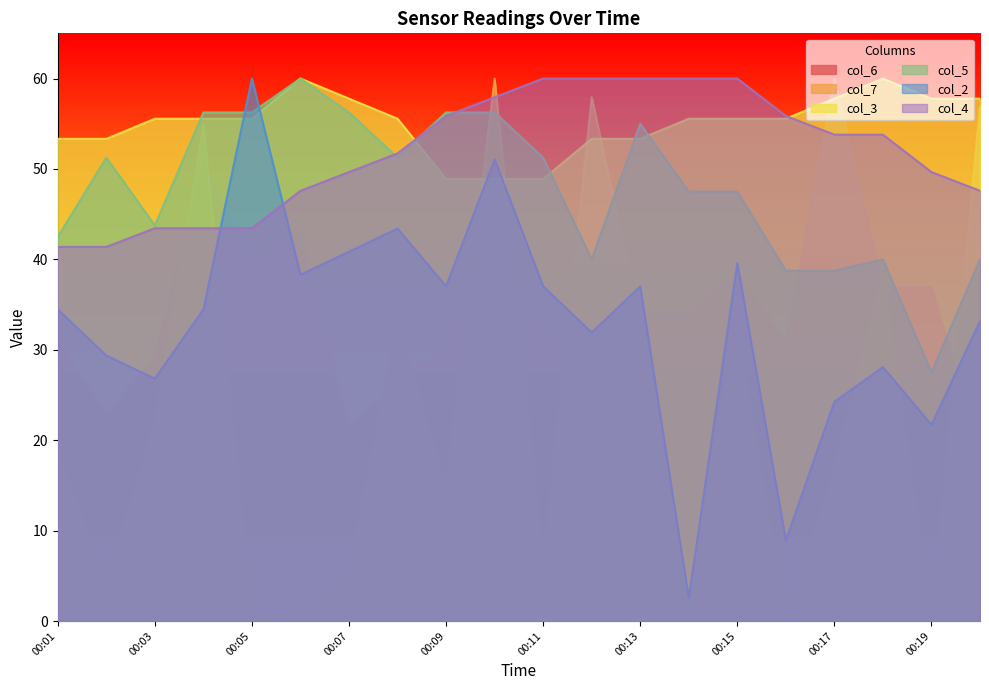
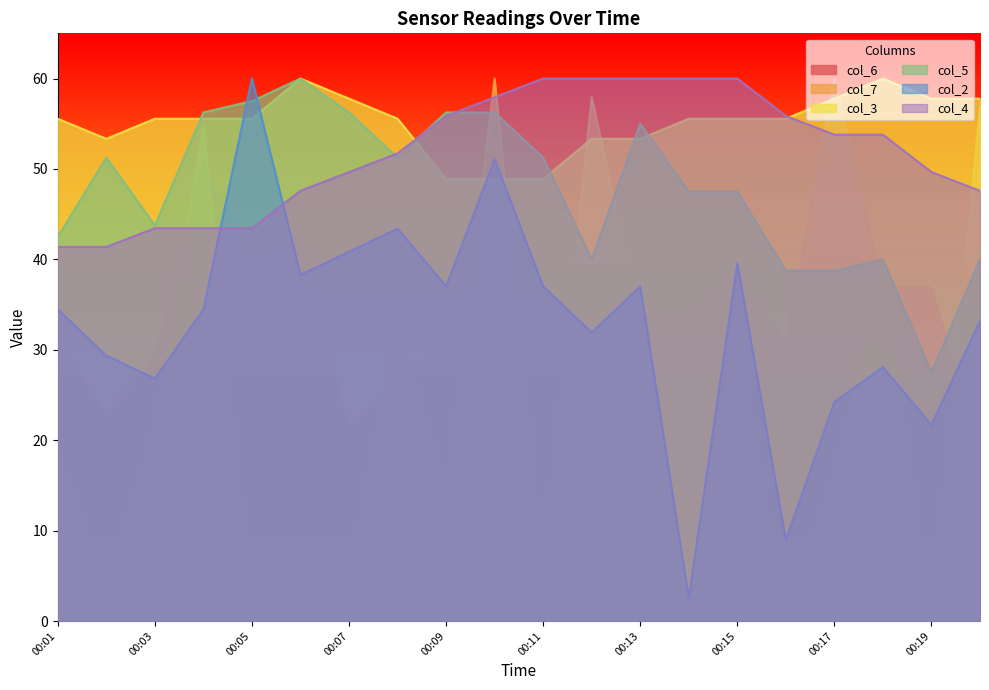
  {
    "col_6": {
      "00:01": 31,
      "00:03": 29,
      "00:05": 40,
      "00:07": 22,
      "00:09": 31,
      "00:11": 31,
      "00:13": 34,
      "00:15": 38,
      "00:19": 37
    },
    "col_7": {
      "00:01": 19,
      "00:03": 22,
      "00:05": 0,
      "00:07": 5,
      "00:09": 14,
      "00:11": 6,
      "00:13": 33,
      "00:15": 32,
      "00:17": 17,
      "00:19": 0
    },
    "col_3": {
-     "00:01": 53,
+     "00:01": 56,
      "00:03": 56,
      "00:05": 56,
      "00:07": 58,
      "00:09": 49,
      "00:11": 49,
      "00:13": 53,
      "00:15": 56
    },
    "col_5": {
      "00:01": 43,
      "00:03": 44,
-     "00:05": 56,
+     "00:05": 57,
      "00:07": 56,
      "00:09": 56,
      "00:11": 51,
      "00:13": 55,
      "00:15": 48,
      "00:17": 39,
      "00:19": 28
    },
    "col_2": {
      "00:01": 34,
      "00:03": 27,
      "00:05": 60,
      "00:07": 41,
      "00:09": 37,
      "00:11": 37,
      "00:13": 37,
      "00:15": 40,
      "00:17": 24,
      "00:19": 22
    },
    "col_4": {
      "00:01": 41,
      "00:03": 43,
      "00:05": 43,
      "00:07": 50,
      "00:09": 56,
      "00:11": 60,
      "00:13": 60,
      "00:15": 60,
      "00:17": 54,
      "00:19": 50
    }
  }
